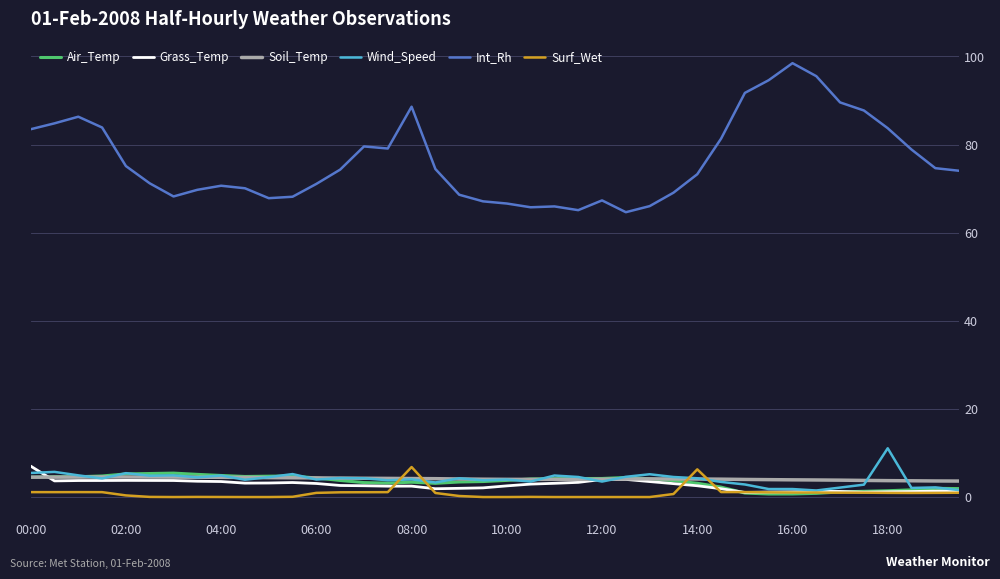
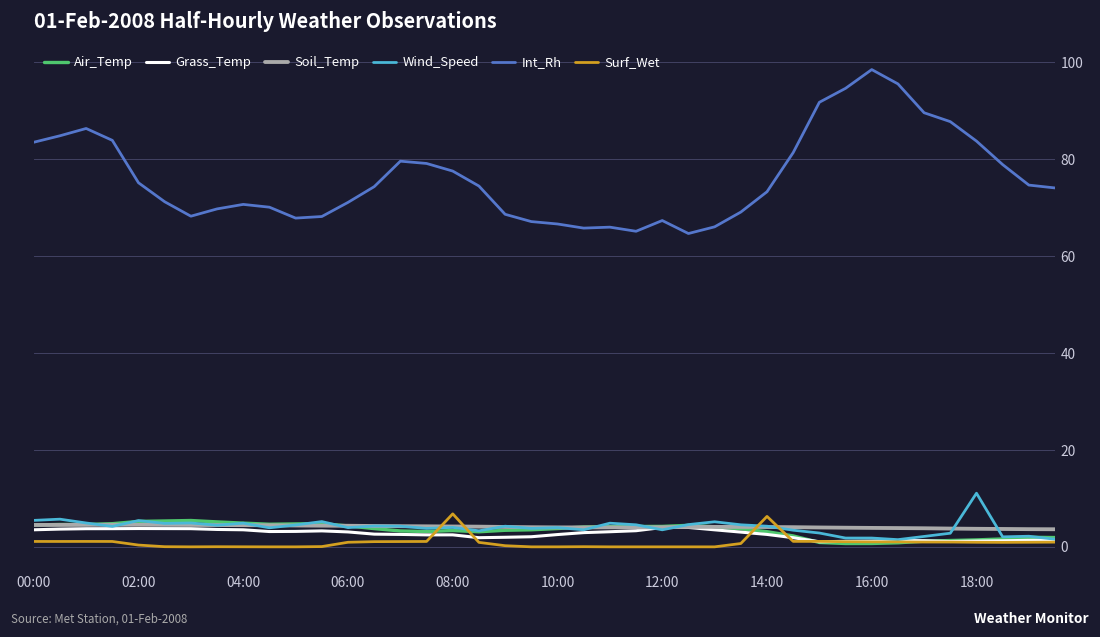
  {
    "Air_Temp": {
      "08:00": 3
    },
    "Grass_Temp": {
-     "00:00": 7,
+     "00:00": 4,
      "02:00": 4,
      "04:00": 4,
      "06:00": 3,
      "08:00": 2,
      "10:00": 3
    },
    "Soil_Temp": {
      "02:00": 5,
      "16:00": 4,
      "18:00": 4
    },
    "Wind_Speed": {
      "00:00": 5,
      "16:00": 2,
      "18:00": 11
    },
    "Int_Rh": {
      "00:00": 83,
      "02:00": 75,
      "04:00": 71,
      "06:00": 71,
-     "08:00": 89,
+     "08:00": 78,
      "10:00": 67,
      "12:00": 67,
      "14:00": 73,
      "16:00": 98,
      "18:00": 84
    },
    "Surf_Wet": {
      "00:00": 1,
      "02:00": 0,
      "04:00": 0,
      "06:00": 1,
      "08:00": 7,
      "10:00": 0,
      "12:00": 0,
      "14:00": 6
    }
  }
